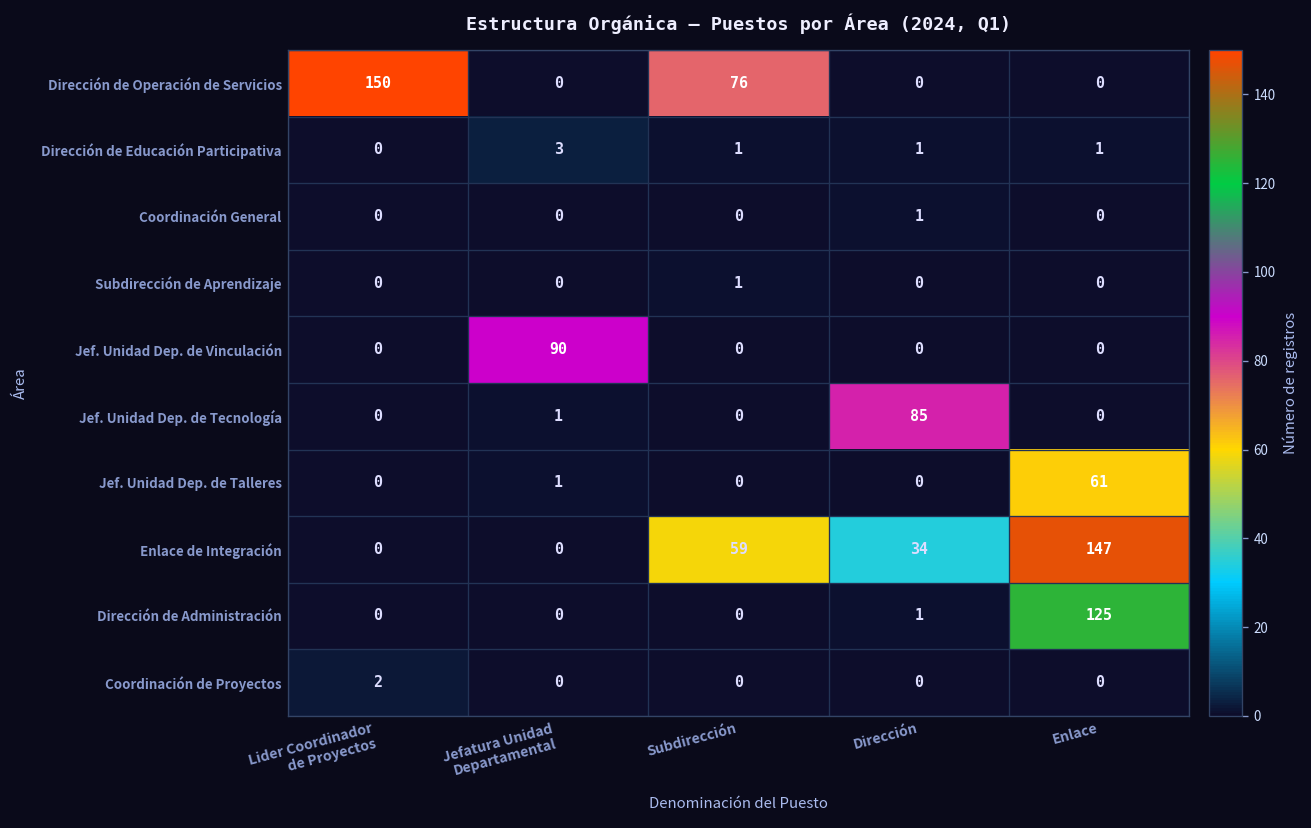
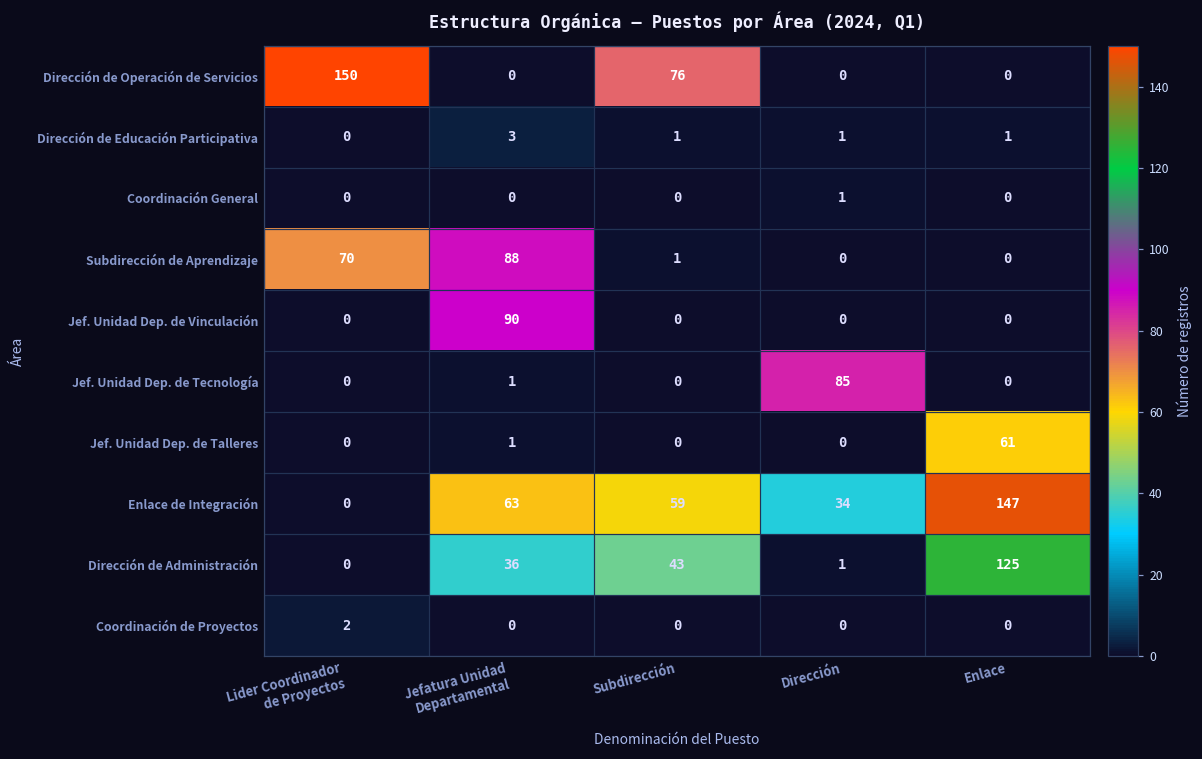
  {
    "Dirección de Operación de Servicios": {
      "Lider Coordinador de Proyectos": 150,
      "Jefatura Unidad Departamental": 0,
      "Subdirección": 76,
      "Dirección": 0,
      "Enlace": 0
    },
    "Dirección de Educación Participativa": {
      "Lider Coordinador de Proyectos": 0,
      "Jefatura Unidad Departamental": 3,
      "Subdirección": 1,
      "Dirección": 1,
      "Enlace": 1
    },
    "Coordinación General": {
      "Lider Coordinador de Proyectos": 0,
      "Jefatura Unidad Departamental": 0,
      "Subdirección": 0,
      "Dirección": 1,
      "Enlace": 0
    },
    "Subdirección de Aprendizaje": {
-     "Lider Coordinador de Proyectos": 0,
-     "Jefatura Unidad Departamental": 0,
+     "Lider Coordinador de Proyectos": 70,
+     "Jefatura Unidad Departamental": 88,
      "Subdirección": 1,
      "Dirección": 0,
      "Enlace": 0
    },
    "Jef. Unidad Dep. de Vinculación": {
      "Lider Coordinador de Proyectos": 0,
      "Jefatura Unidad Departamental": 90,
      "Subdirección": 0,
      "Dirección": 0,
      "Enlace": 0
    },
    "Jef. Unidad Dep. de Tecnología": {
      "Lider Coordinador de Proyectos": 0,
      "Jefatura Unidad Departamental": 1,
      "Subdirección": 0,
      "Dirección": 85,
      "Enlace": 0
    },
    "Jef. Unidad Dep. de Talleres": {
      "Lider Coordinador de Proyectos": 0,
      "Jefatura Unidad Departamental": 1,
      "Subdirección": 0,
      "Dirección": 0,
      "Enlace": 61
    },
    "Enlace de Integración": {
      "Lider Coordinador de Proyectos": 0,
-     "Jefatura Unidad Departamental": 0,
+     "Jefatura Unidad Departamental": 63,
      "Subdirección": 59,
      "Dirección": 34,
      "Enlace": 147
    },
    "Dirección de Administración": {
      "Lider Coordinador de Proyectos": 0,
-     "Jefatura Unidad Departamental": 0,
-     "Subdirección": 0,
+     "Jefatura Unidad Departamental": 36,
+     "Subdirección": 43,
      "Dirección": 1,
      "Enlace": 125
    },
    "Coordinación de Proyectos": {
      "Lider Coordinador de Proyectos": 2,
      "Jefatura Unidad Departamental": 0,
      "Subdirección": 0,
      "Dirección": 0,
      "Enlace": 0
    }
  }
